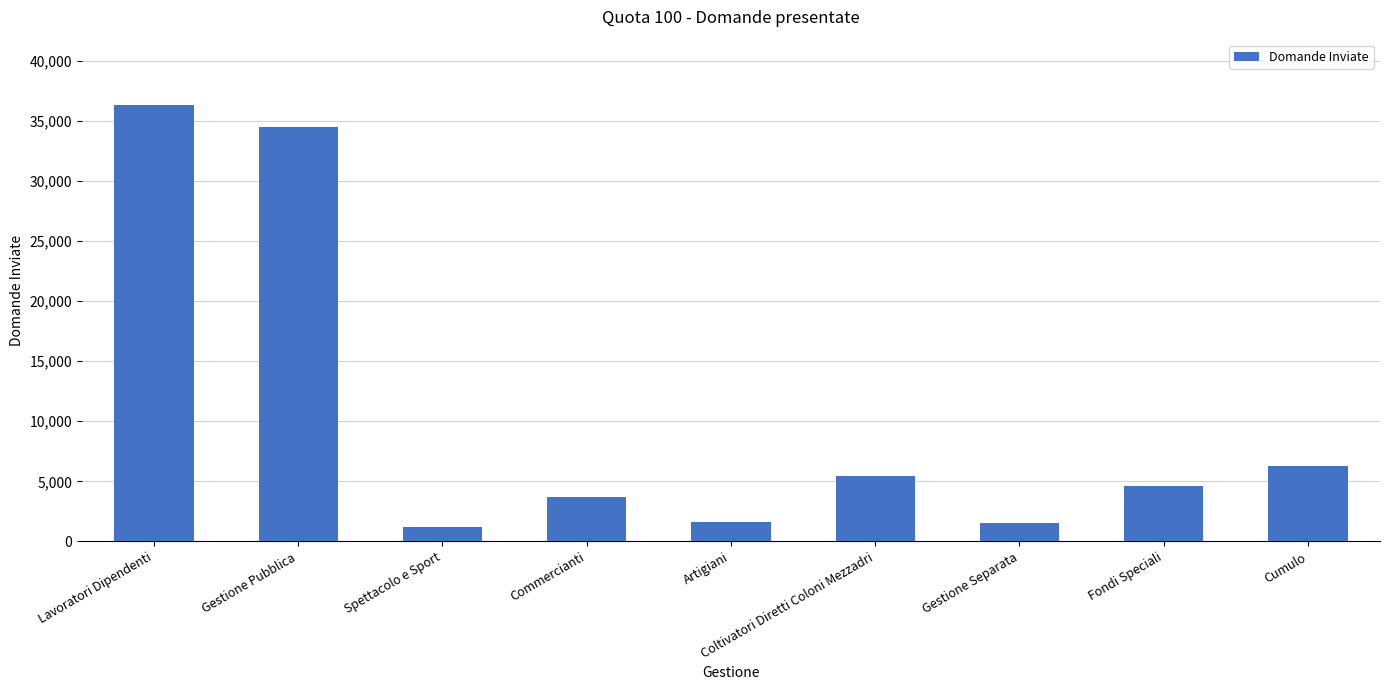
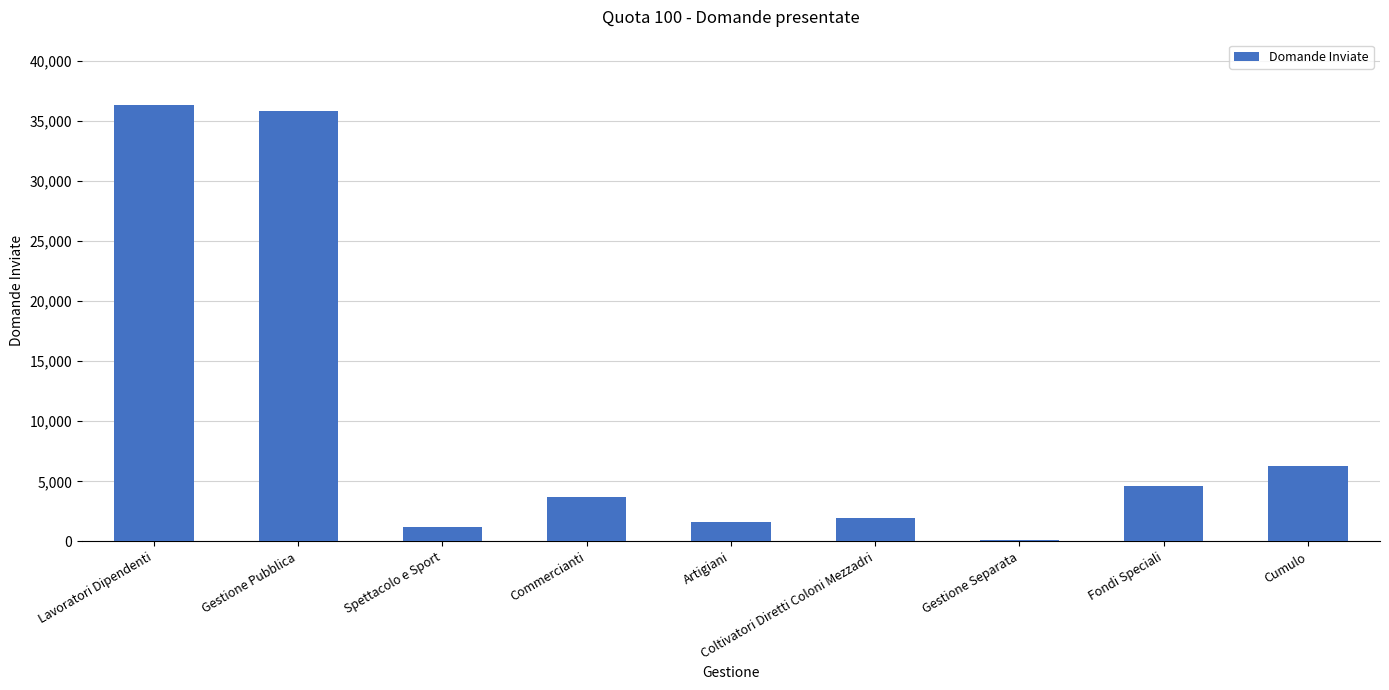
  {
    "Lavoratori Dipendenti": "36,300",
-   "Gestione Pubblica": "34,500",
+   "Gestione Pubblica": "35,800",
    "Spettacolo e Sport": "1,200",
    "Commercianti": "3,700",
    "Artigiani": "1,600",
-   "Coltivatori Diretti Coloni Mezzadri": "5,500",
-   "Gestione Separata": "1,600",
+   "Coltivatori Diretti Coloni Mezzadri": "2,000",
+   "Gestione Separata": "100",
    "Fondi Speciali": "4,600",
    "Cumulo": "6,300"
  }
